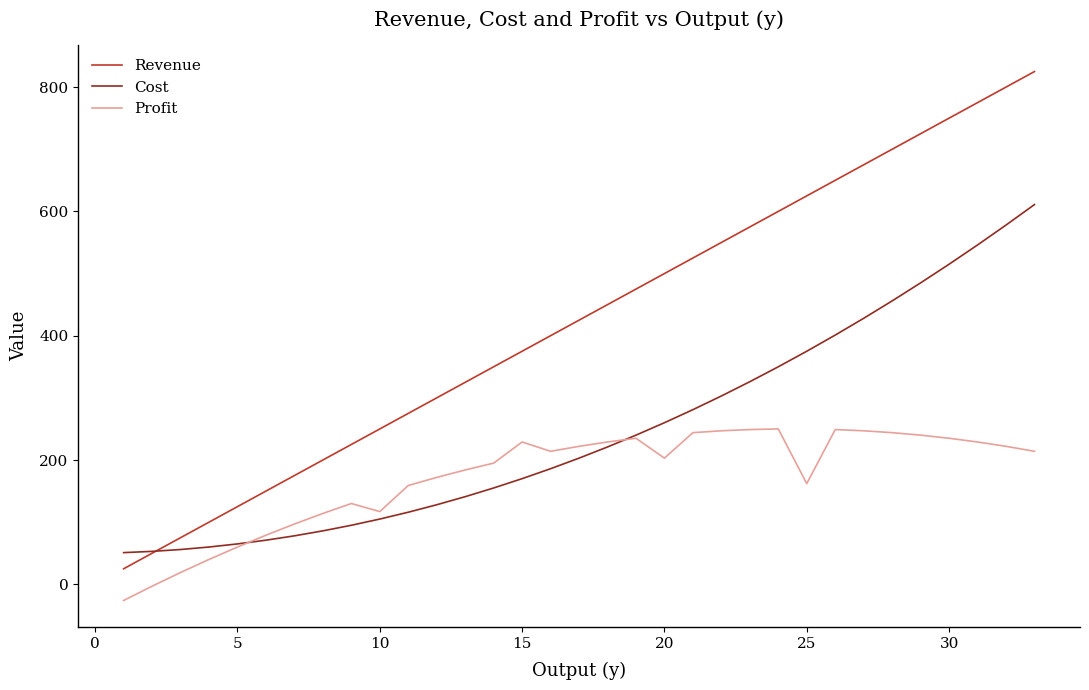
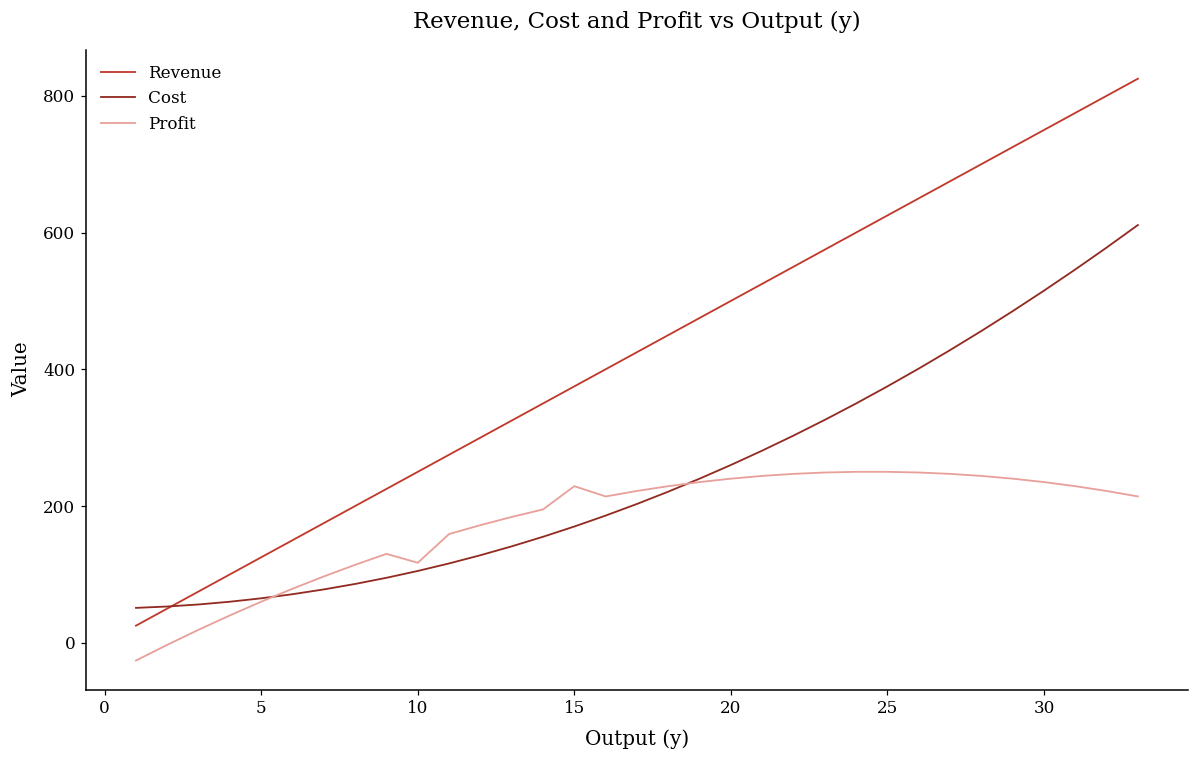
  {
    "Profit": {
      "5": 60,
      "10": 120,
      "15": 230,
-     "20": 200,
-     "25": 160,
+     "20": 240,
+     "25": 250,
      "30": 240
    }
  }
